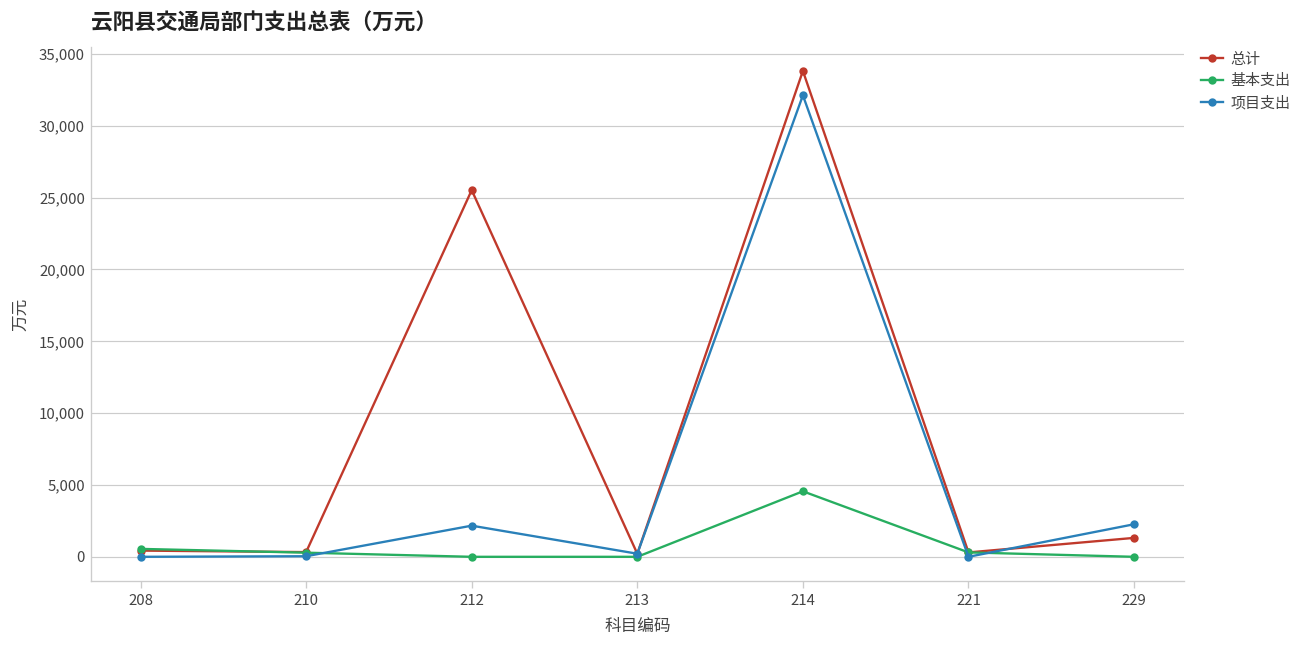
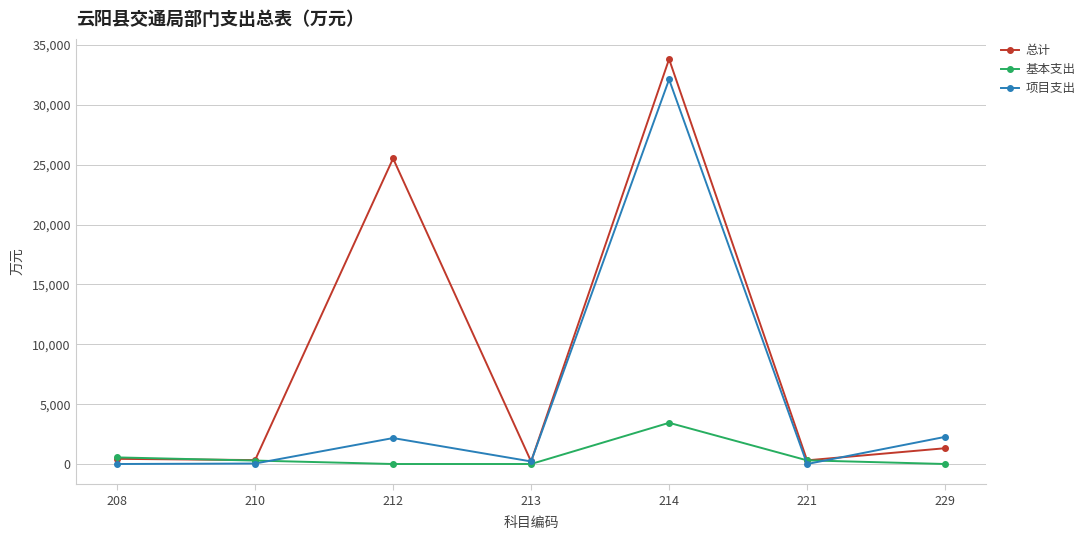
  {
    "总计": {
      "212": "25,500",
      "214": "33,800",
      "229": "1,300"
    },
    "基本支出": {
      "212": "0",
      "213": "0",
-     "214": "4,600",
+     "214": "3,400",
      "229": "0"
    },
    "项目支出": {
      "208": "0",
      "210": "0",
      "212": "2,200",
      "214": "32,100",
      "221": "0",
      "229": "2,300"
    }
  }
